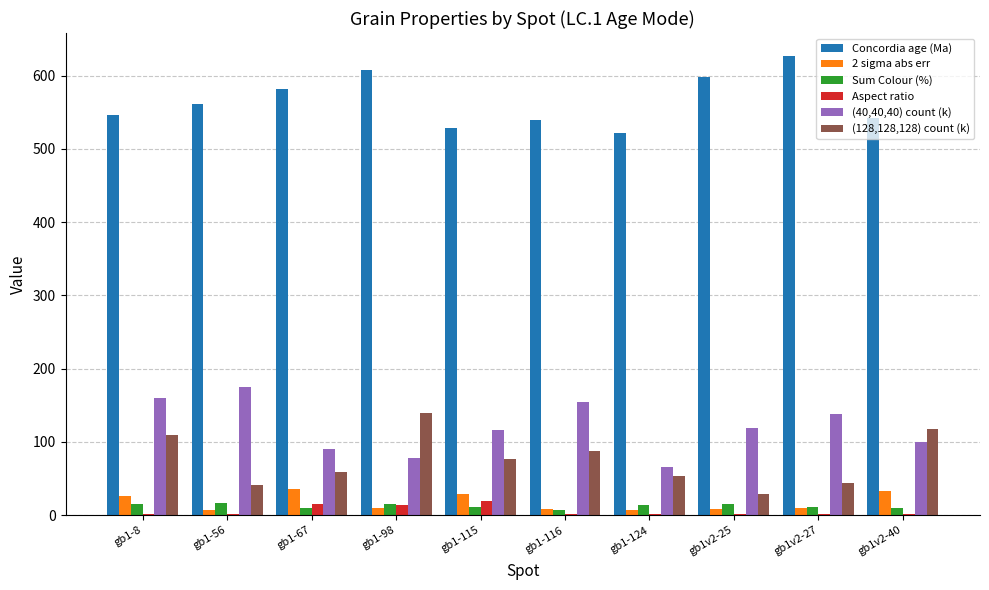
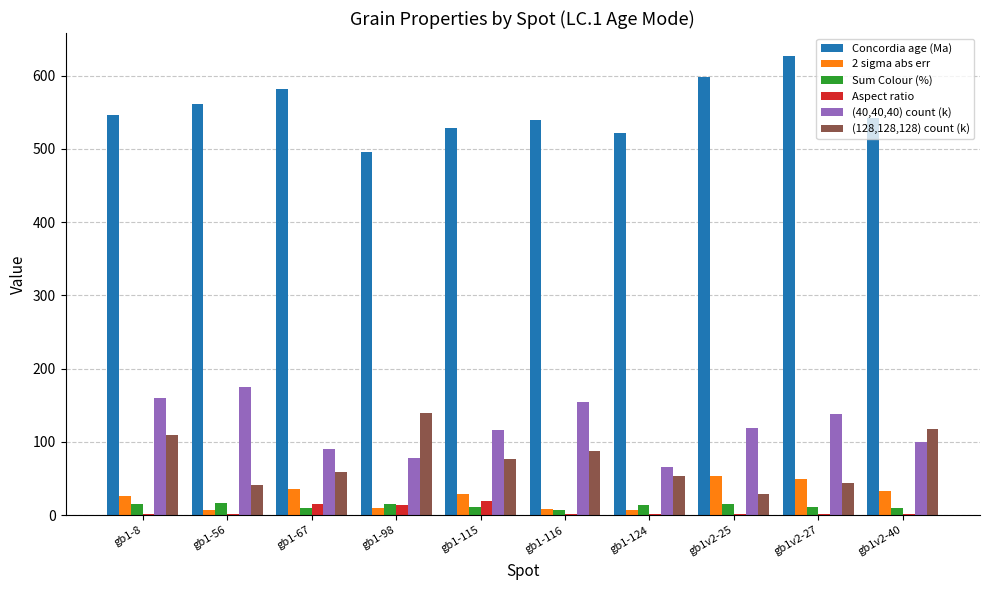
  {
    "Concordia age (Ma)": {
      "gb1-8": 550,
      "gb1-56": 560,
      "gb1-67": 580,
-     "gb1-98": 610,
+     "gb1-98": 500,
      "gb1-115": 530,
      "gb1-116": 540,
      "gb1-124": 520,
      "gb1v2-25": 600,
      "gb1v2-27": 630
    },
    "2 sigma abs err": {
      "gb1-8": 30,
      "gb1-56": 10,
      "gb1-67": 40,
      "gb1-98": 10,
      "gb1-115": 30,
      "gb1-116": 10,
      "gb1-124": 10,
-     "gb1v2-25": 10,
-     "gb1v2-27": 10,
+     "gb1v2-25": 50,
+     "gb1v2-27": 50,
      "gb1v2-40": 30
    },
    "Sum Colour (%)": {
      "gb1-8": 20,
      "gb1-56": 20,
      "gb1-67": 10,
      "gb1-98": 20,
      "gb1-115": 10,
      "gb1-116": 10,
      "gb1-124": 10,
      "gb1v2-25": 20,
      "gb1v2-27": 10,
      "gb1v2-40": 10
    },
    "Aspect ratio": {
      "gb1-67": 20,
      "gb1-98": 10,
      "gb1-115": 20
    },
    "(40,40,40) count (k)": {
      "gb1-8": 160,
      "gb1-56": 170,
      "gb1-67": 90,
      "gb1-98": 80,
      "gb1-115": 120,
      "gb1-116": 150,
      "gb1-124": 70,
      "gb1v2-25": 120,
      "gb1v2-27": 140,
      "gb1v2-40": 100
    },
    "(128,128,128) count (k)": {
      "gb1-8": 110,
      "gb1-56": 40,
      "gb1-67": 60,
      "gb1-98": 140,
      "gb1-115": 80,
      "gb1-116": 90,
      "gb1-124": 50,
      "gb1v2-25": 30,
      "gb1v2-27": 40,
      "gb1v2-40": 120
    }
  }
